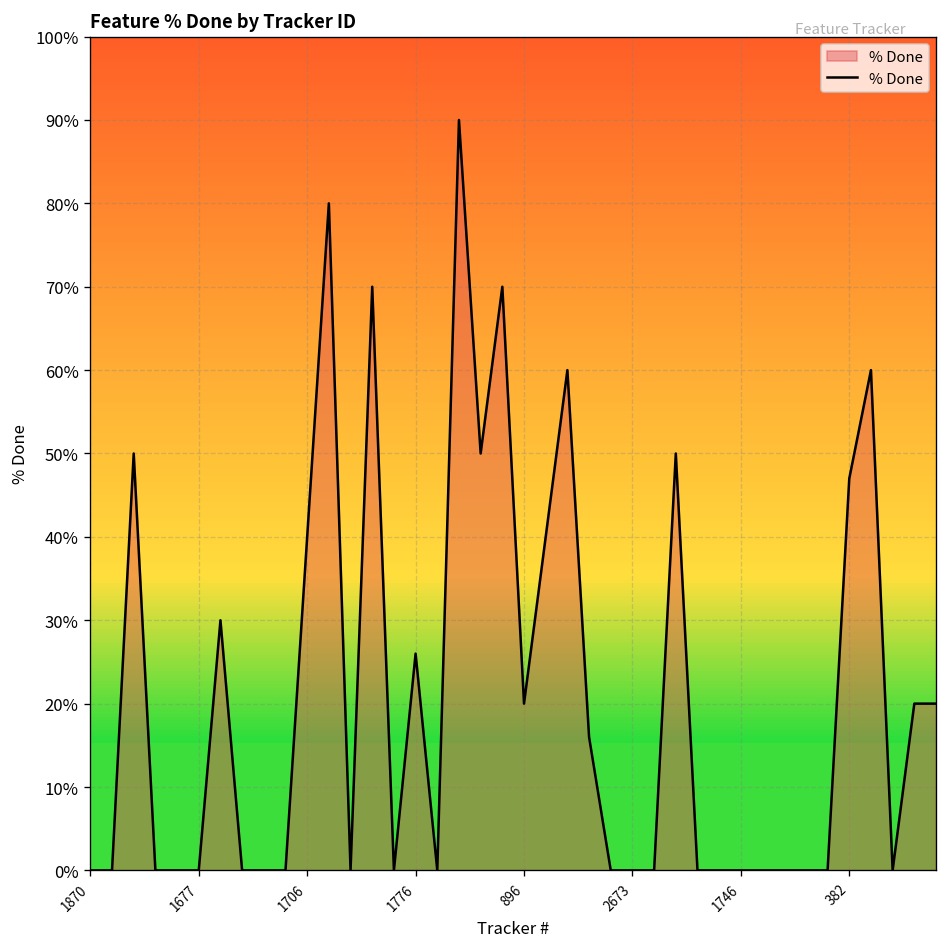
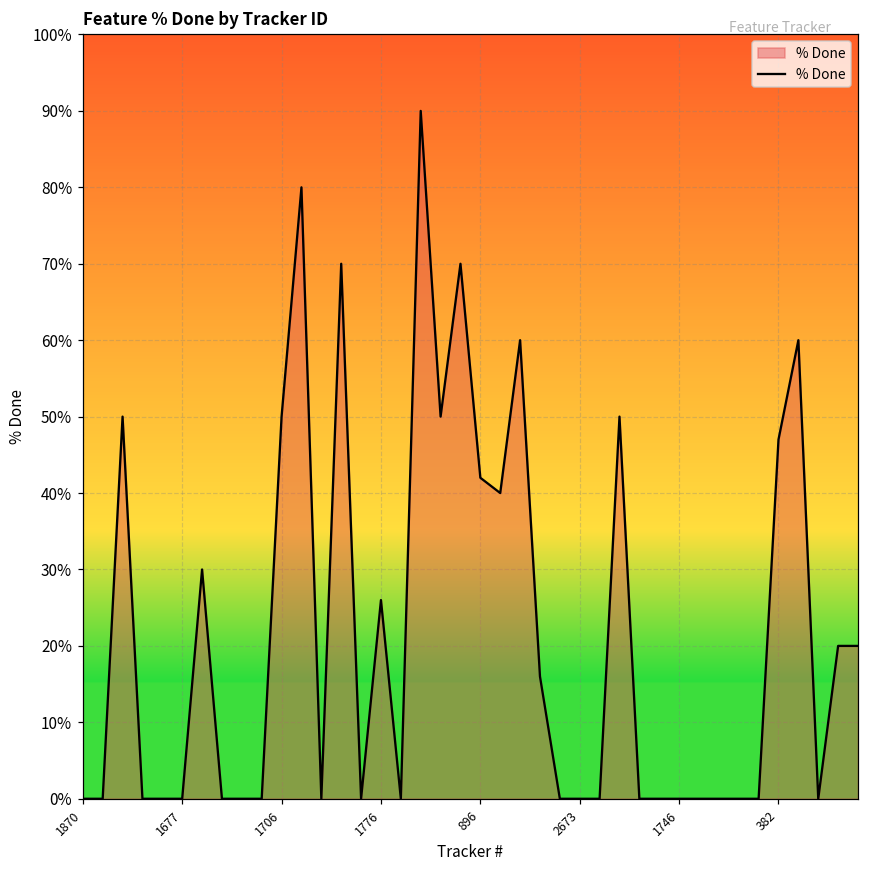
  {
    "1870": "0%",
    "1677": "0%",
-   "1706": "40%",
+   "1706": "50%",
    "1776": "26%",
-   "896": "20%",
+   "896": "42%",
    "2673": "0%",
    "1746": "0%",
    "382": "47%"
  }
